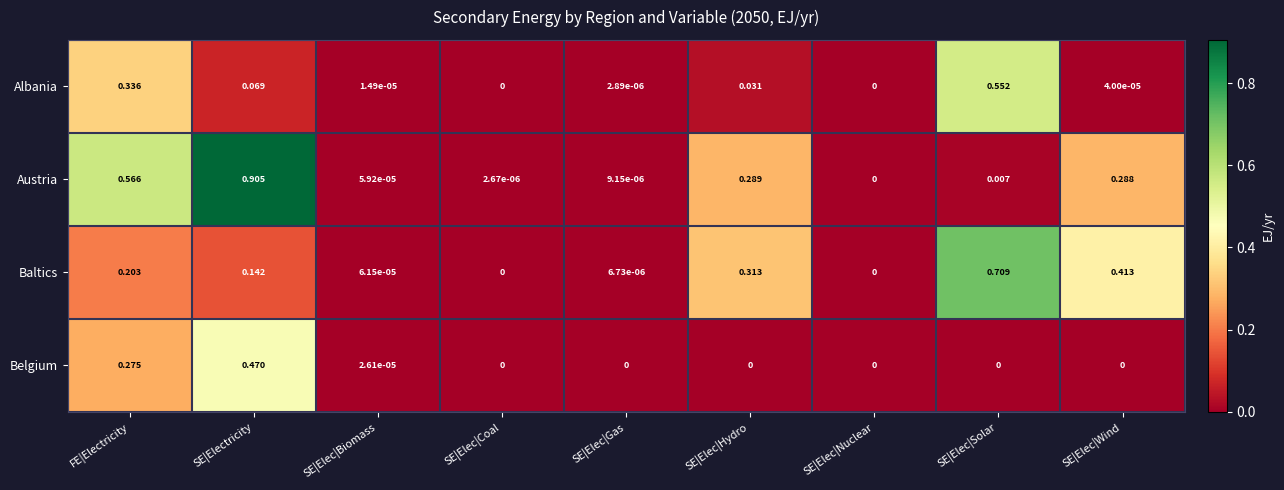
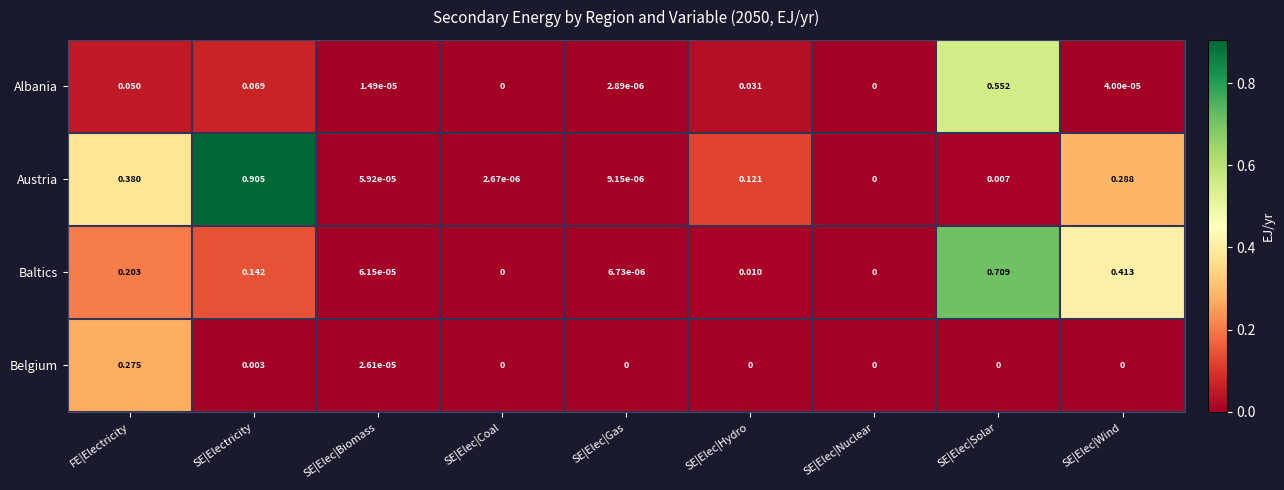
  {
    "Albania": {
-     "FE|Electricity": "0.336",
+     "FE|Electricity": "0.050",
      "SE|Electricity": "0.069",
      "SE|Elec|Biomass": "1.49e-05",
      "SE|Elec|Coal": "0",
      "SE|Elec|Gas": "2.89e-06",
      "SE|Elec|Hydro": "0.031",
      "SE|Elec|Nuclear": "0",
      "SE|Elec|Solar": "0.552",
      "SE|Elec|Wind": "4.00e-05"
    },
    "Austria": {
-     "FE|Electricity": "0.566",
+     "FE|Electricity": "0.380",
      "SE|Electricity": "0.905",
      "SE|Elec|Biomass": "5.92e-05",
      "SE|Elec|Coal": "2.67e-06",
      "SE|Elec|Gas": "9.15e-06",
-     "SE|Elec|Hydro": "0.289",
+     "SE|Elec|Hydro": "0.121",
      "SE|Elec|Nuclear": "0",
      "SE|Elec|Solar": "0.007",
      "SE|Elec|Wind": "0.288"
    },
    "Baltics": {
      "FE|Electricity": "0.203",
      "SE|Electricity": "0.142",
      "SE|Elec|Biomass": "6.15e-05",
      "SE|Elec|Coal": "0",
      "SE|Elec|Gas": "6.73e-06",
-     "SE|Elec|Hydro": "0.313",
+     "SE|Elec|Hydro": "0.010",
      "SE|Elec|Nuclear": "0",
      "SE|Elec|Solar": "0.709",
      "SE|Elec|Wind": "0.413"
    },
    "Belgium": {
      "FE|Electricity": "0.275",
-     "SE|Electricity": "0.470",
+     "SE|Electricity": "0.003",
      "SE|Elec|Biomass": "2.61e-05",
      "SE|Elec|Coal": "0",
      "SE|Elec|Gas": "0",
      "SE|Elec|Hydro": "0",
      "SE|Elec|Nuclear": "0",
      "SE|Elec|Solar": "0",
      "SE|Elec|Wind": "0"
    }
  }
